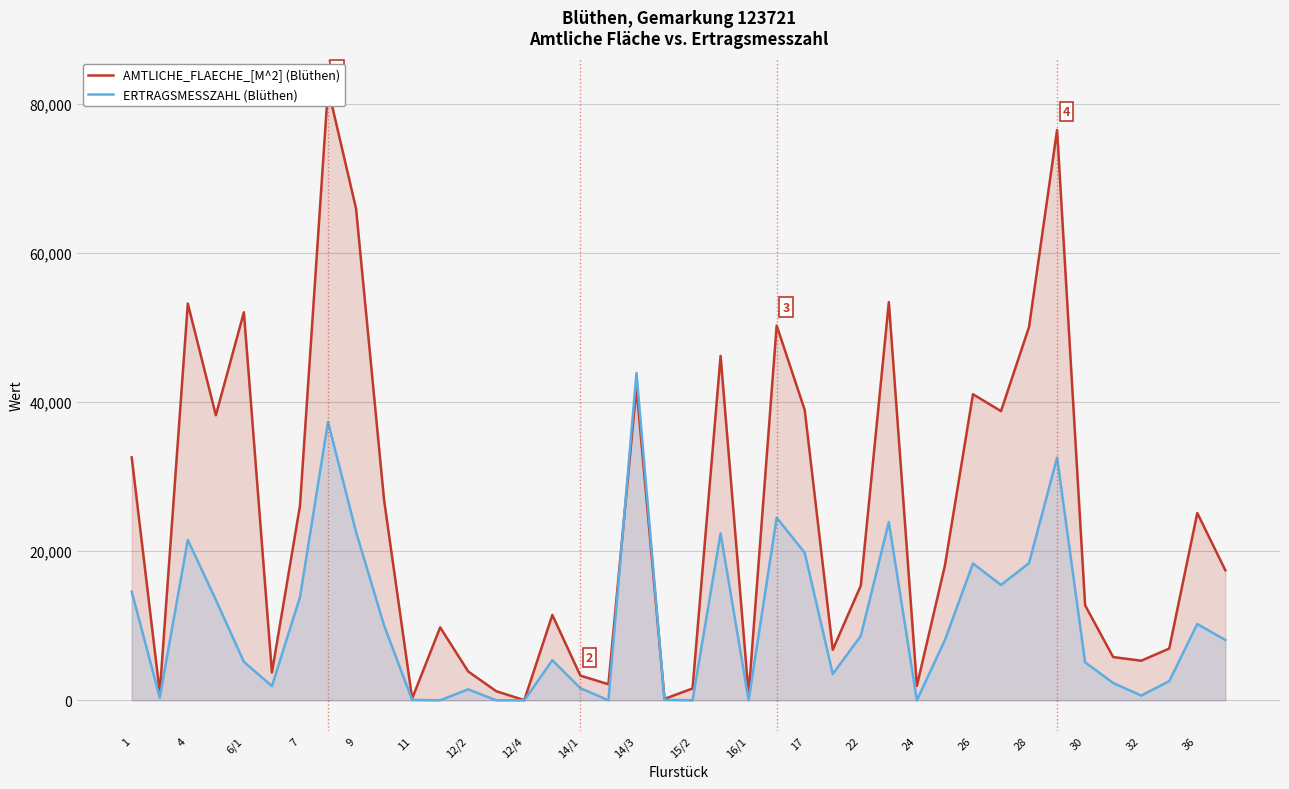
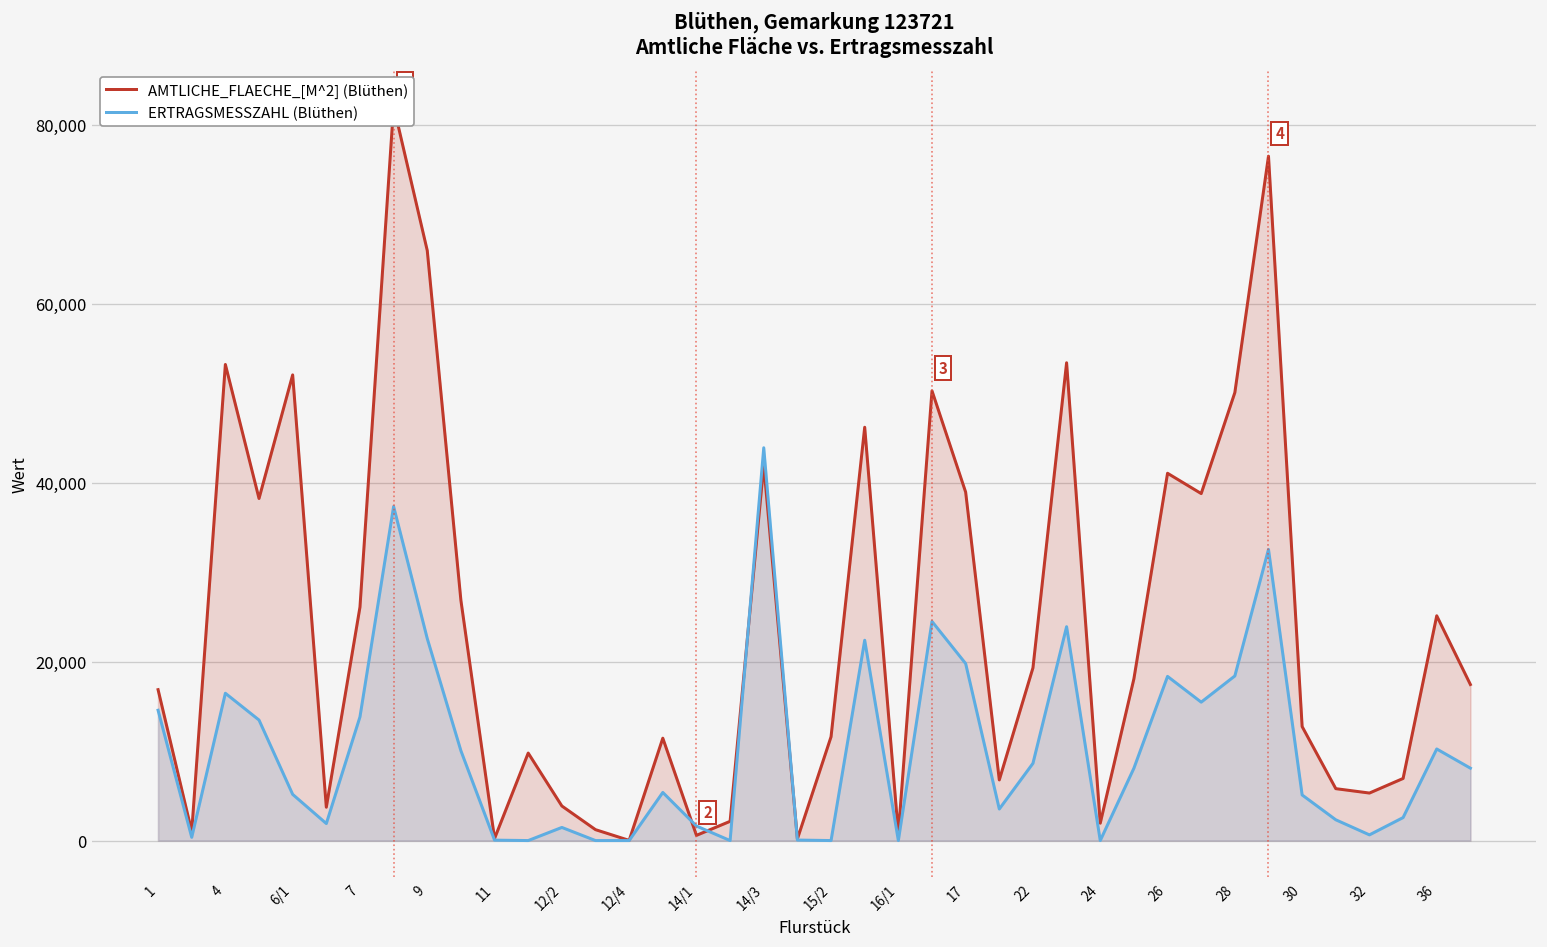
  {
    "AMTLICHE_FLAECHE_[M^2] (Blüthen)": {
-     "1": "33,000",
+     "1": "17,000",
      "4": "53,000",
      "6/1": "52,000",
      "7": "26,000",
      "9": "66,000",
      "12/2": "4,000",
-     "14/1": "3,000",
+     "14/1": "1,000",
      "14/3": "42,000",
-     "15/2": "2,000",
+     "15/2": "12,000",
      "16/1": "1,000",
      "17": "39,000",
-     "22": "15,000",
+     "22": "19,000",
      "24": "2,000",
      "26": "41,000",
      "28": "50,000",
      "30": "13,000",
      "32": "5,000",
      "36": "25,000"
    },
    "ERTRAGSMESSZAHL (Blüthen)": {
      "1": "15,000",
-     "4": "22,000",
+     "4": "16,000",
      "6/1": "5,000",
      "7": "14,000",
      "9": "23,000",
      "12/2": "1,000",
      "14/1": "2,000",
      "14/3": "44,000",
      "15/2": "0",
      "16/1": "0",
      "17": "20,000",
      "22": "9,000",
      "24": "0",
      "26": "18,000",
      "28": "18,000",
      "30": "5,000",
      "32": "1,000",
      "36": "10,000"
    }
  }
